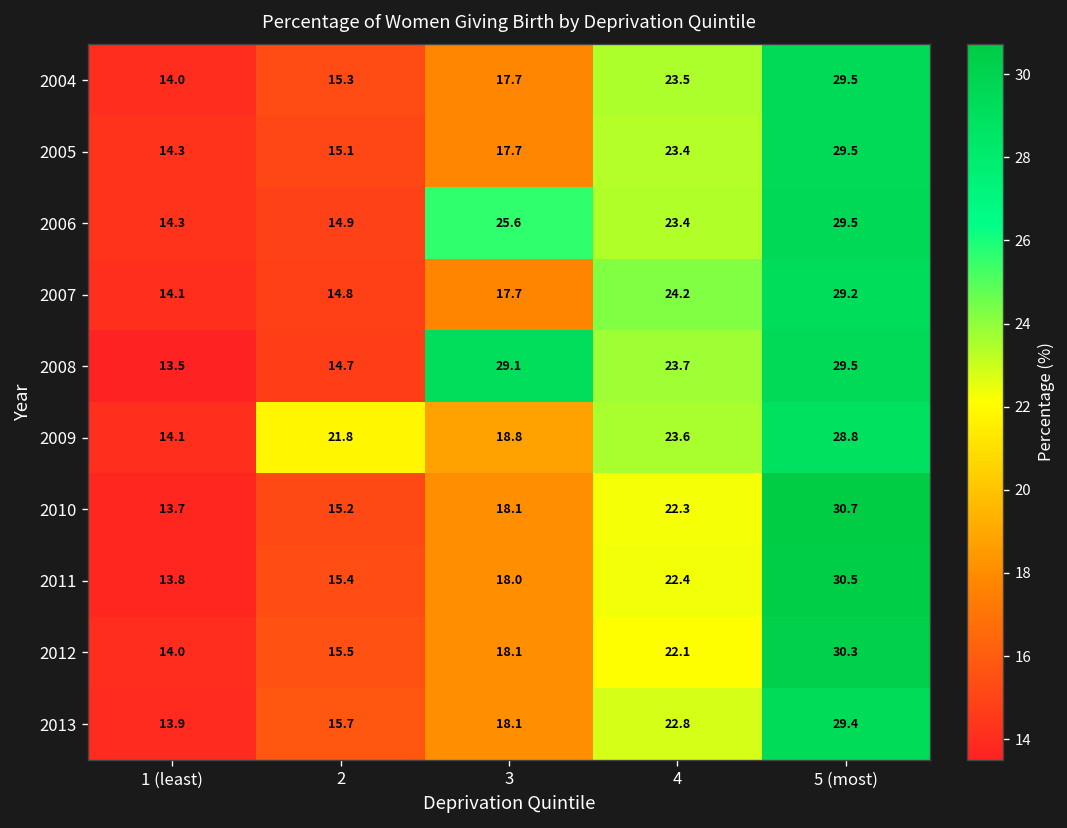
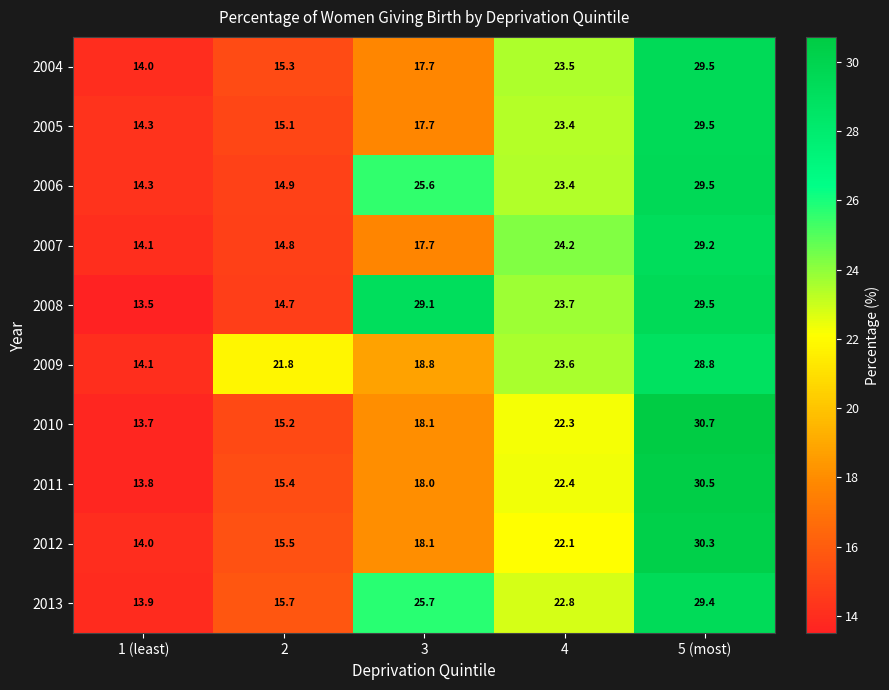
  {
    "2004": {
      "1 (least)": 14.0,
      "2": 15.3,
      "3": 17.7,
      "4": 23.5,
      "5 (most)": 29.5
    },
    "2005": {
      "1 (least)": 14.3,
      "2": 15.1,
      "3": 17.7,
      "4": 23.4,
      "5 (most)": 29.5
    },
    "2006": {
      "1 (least)": 14.3,
      "2": 14.9,
      "3": 25.6,
      "4": 23.4,
      "5 (most)": 29.5
    },
    "2007": {
      "1 (least)": 14.1,
      "2": 14.8,
      "3": 17.7,
      "4": 24.2,
      "5 (most)": 29.2
    },
    "2008": {
      "1 (least)": 13.5,
      "2": 14.7,
      "3": 29.1,
      "4": 23.7,
      "5 (most)": 29.5
    },
    "2009": {
      "1 (least)": 14.1,
      "2": 21.8,
      "3": 18.8,
      "4": 23.6,
      "5 (most)": 28.8
    },
    "2010": {
      "1 (least)": 13.7,
      "2": 15.2,
      "3": 18.1,
      "4": 22.3,
      "5 (most)": 30.7
    },
    "2011": {
      "1 (least)": 13.8,
      "2": 15.4,
      "3": 18.0,
      "4": 22.4,
      "5 (most)": 30.5
    },
    "2012": {
      "1 (least)": 14.0,
      "2": 15.5,
      "3": 18.1,
      "4": 22.1,
      "5 (most)": 30.3
    },
    "2013": {
      "1 (least)": 13.9,
      "2": 15.7,
-     "3": 18.1,
+     "3": 25.7,
      "4": 22.8,
      "5 (most)": 29.4
    }
  }
